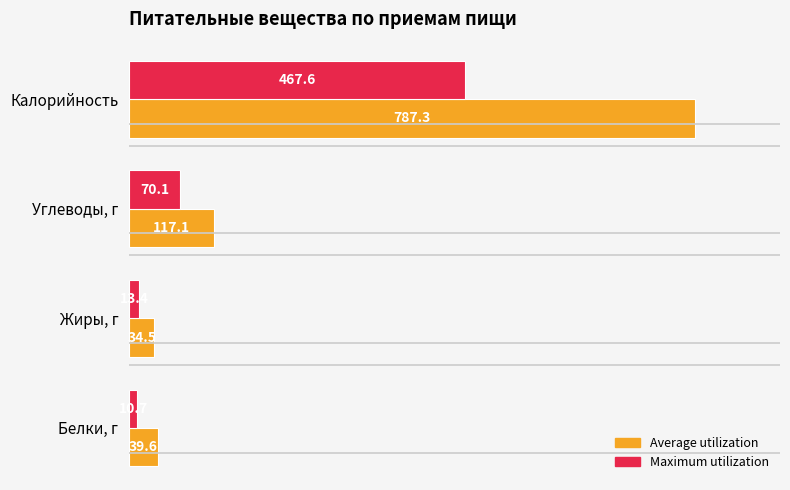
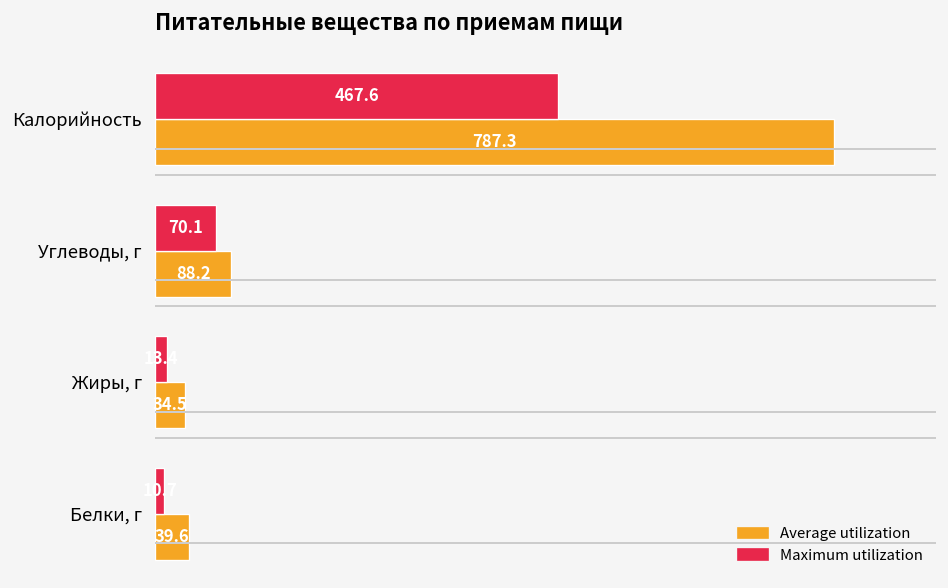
  {
    "Average utilization": {
      "Калорийность": 787.3,
-     "Углеводы, г": 117.1,
+     "Углеводы, г": 88.2,
      "Жиры, г": 34.5,
      "Белки, г": 39.6
    },
    "Maximum utilization": {
      "Калорийность": 467.6,
      "Углеводы, г": 70.1
    }
  }
